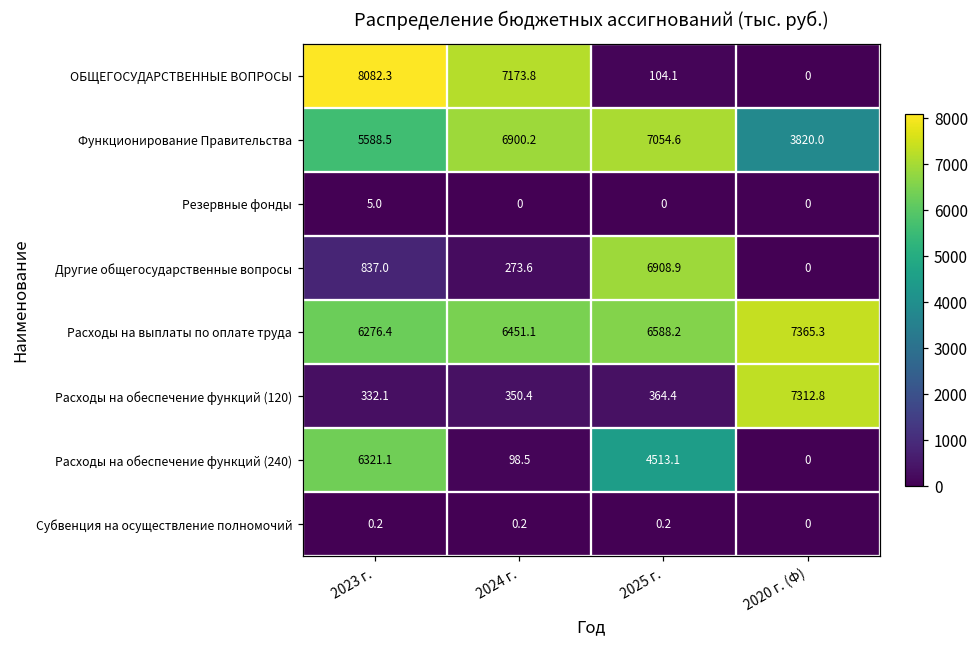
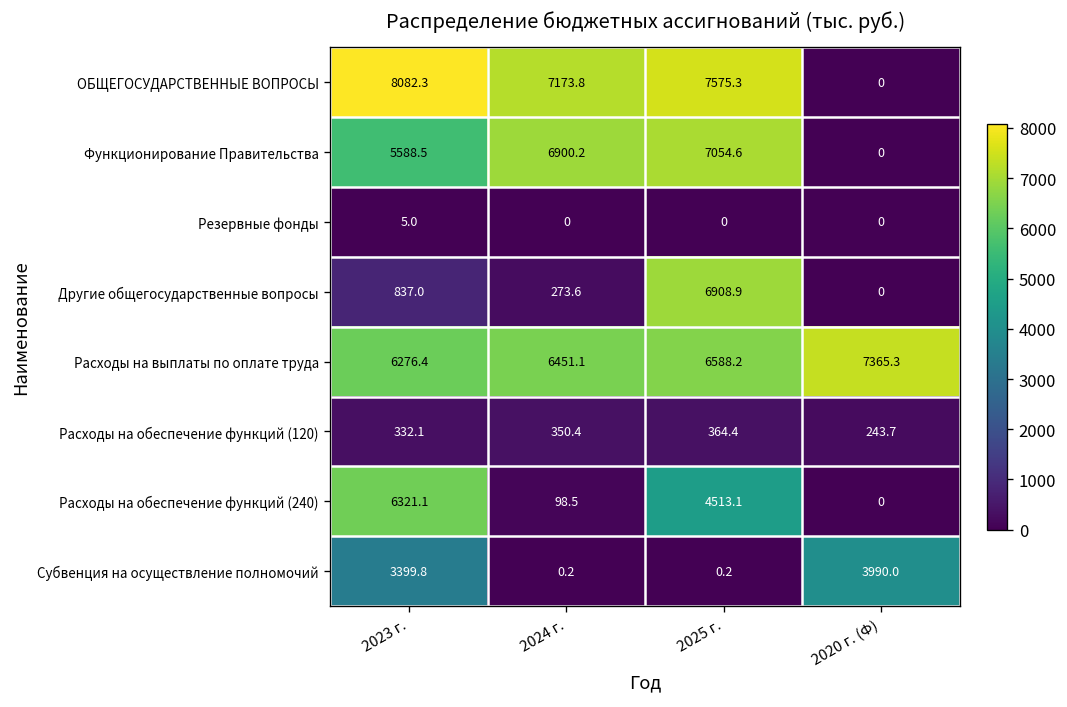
  {
    "ОБЩЕГОСУДАРСТВЕННЫЕ ВОПРОСЫ": {
      "2023 г.": 8082.3,
      "2024 г.": 7173.8,
-     "2025 г.": 104.1,
+     "2025 г.": 7575.3,
      "2020 г. (Ф)": 0
    },
    "Функционирование Правительства": {
      "2023 г.": 5588.5,
      "2024 г.": 6900.2,
      "2025 г.": 7054.6,
-     "2020 г. (Ф)": 3820.0
+     "2020 г. (Ф)": 0
    },
    "Резервные фонды": {
      "2023 г.": 5.0,
      "2024 г.": 0,
      "2025 г.": 0,
      "2020 г. (Ф)": 0
    },
    "Другие общегосударственные вопросы": {
      "2023 г.": 837.0,
      "2024 г.": 273.6,
      "2025 г.": 6908.9,
      "2020 г. (Ф)": 0
    },
    "Расходы на выплаты по оплате труда": {
      "2023 г.": 6276.4,
      "2024 г.": 6451.1,
      "2025 г.": 6588.2,
      "2020 г. (Ф)": 7365.3
    },
    "Расходы на обеспечение функций (120)": {
      "2023 г.": 332.1,
      "2024 г.": 350.4,
      "2025 г.": 364.4,
-     "2020 г. (Ф)": 7312.8
+     "2020 г. (Ф)": 243.7
    },
    "Расходы на обеспечение функций (240)": {
      "2023 г.": 6321.1,
      "2024 г.": 98.5,
      "2025 г.": 4513.1,
      "2020 г. (Ф)": 0
    },
    "Субвенция на осуществление полномочий": {
-     "2023 г.": 0.2,
+     "2023 г.": 3399.8,
      "2024 г.": 0.2,
      "2025 г.": 0.2,
-     "2020 г. (Ф)": 0
+     "2020 г. (Ф)": 3990.0
    }
  }
